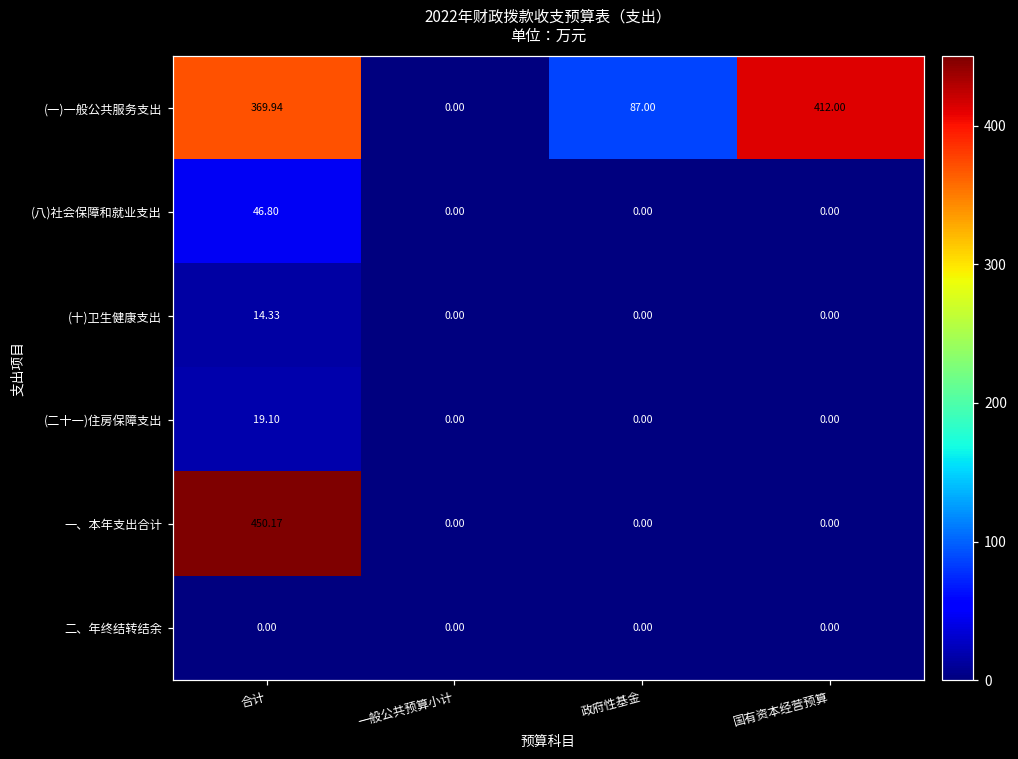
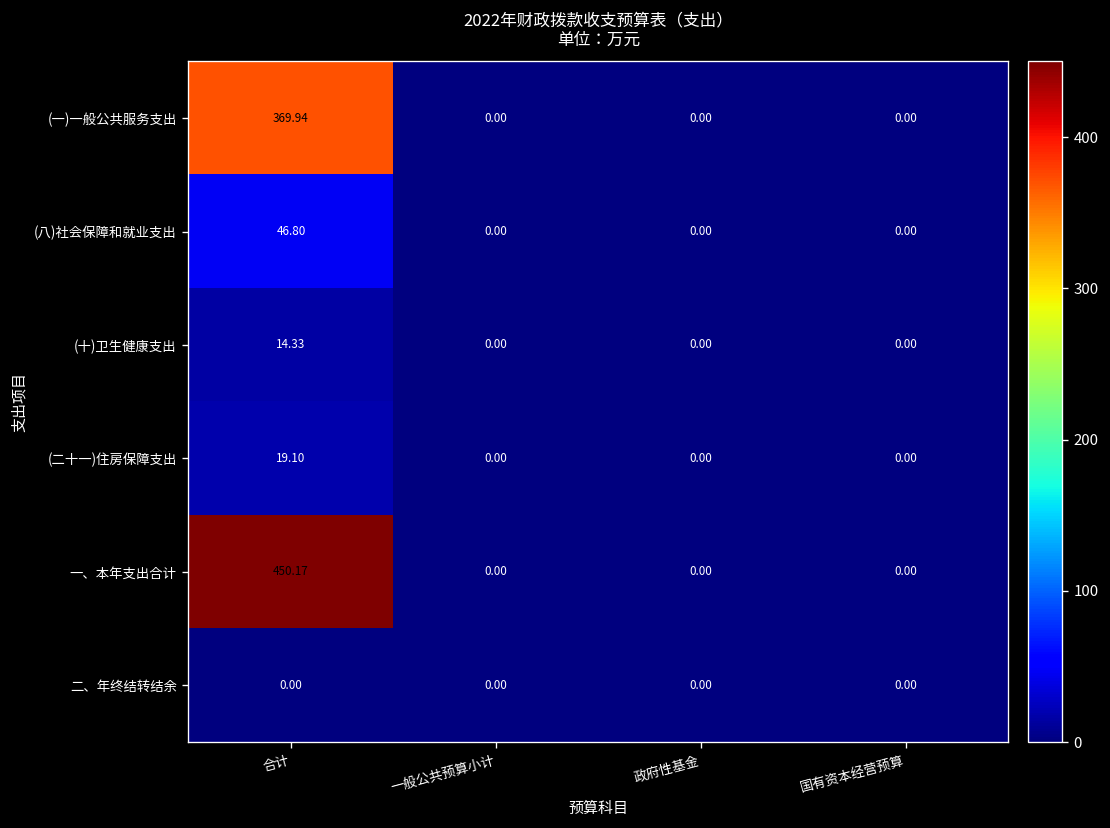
  {
    "(一)一般公共服务支出": {
      "合计": 369.94,
      "一般公共预算小计": 0.00,
-     "政府性基金": 87.00,
-     "国有资本经营预算": 412.00
+     "政府性基金": 0.00,
+     "国有资本经营预算": 0.00
    },
    "(八)社会保障和就业支出": {
      "合计": 46.80,
      "一般公共预算小计": 0.00,
      "政府性基金": 0.00,
      "国有资本经营预算": 0.00
    },
    "(十)卫生健康支出": {
      "合计": 14.33,
      "一般公共预算小计": 0.00,
      "政府性基金": 0.00,
      "国有资本经营预算": 0.00
    },
    "(二十一)住房保障支出": {
      "合计": 19.10,
      "一般公共预算小计": 0.00,
      "政府性基金": 0.00,
      "国有资本经营预算": 0.00
    },
    "一、本年支出合计": {
      "合计": 450.17,
      "一般公共预算小计": 0.00,
      "政府性基金": 0.00,
      "国有资本经营预算": 0.00
    },
    "二、年终结转结余": {
      "合计": 0.00,
      "一般公共预算小计": 0.00,
      "政府性基金": 0.00,
      "国有资本经营预算": 0.00
    }
  }
